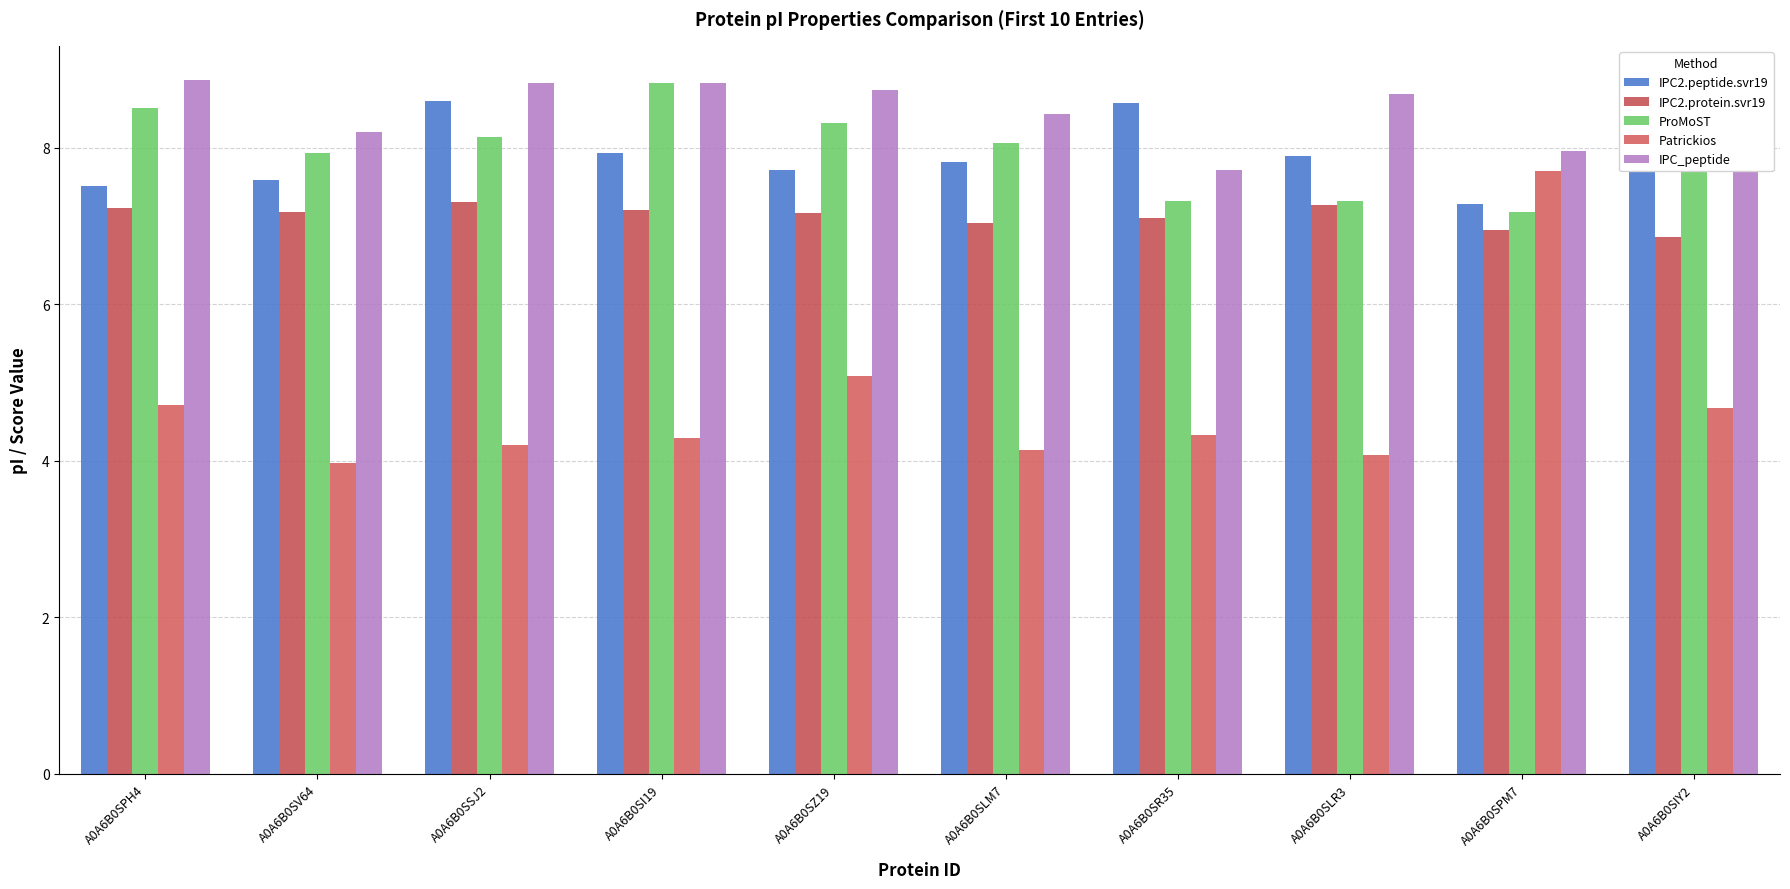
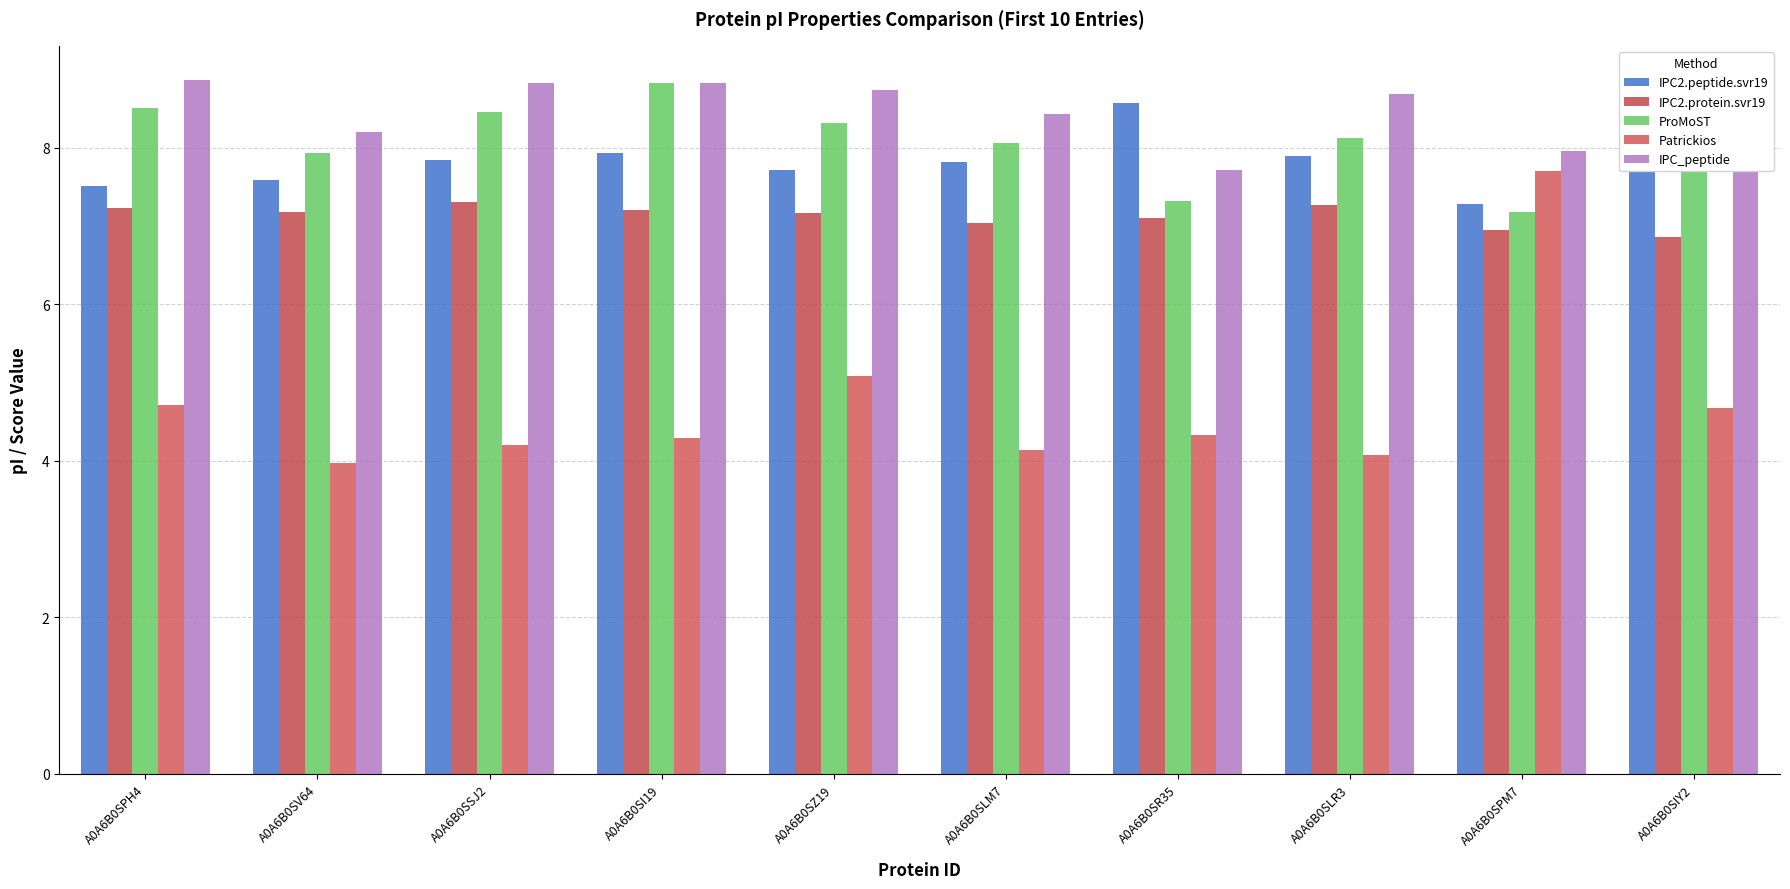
  {
    "IPC2.peptide.svr19": {
      "A0A6B0SPH4": 7.5,
      "A0A6B0SV64": 7.6,
-     "A0A6B0SSJ2": 8.6,
+     "A0A6B0SSJ2": 7.8,
      "A0A6B0SI19": 7.9,
      "A0A6B0SZ19": 7.7,
      "A0A6B0SLM7": 7.8,
      "A0A6B0SR35": 8.6,
      "A0A6B0SLR3": 7.9,
      "A0A6B0SPM7": 7.3
    },
    "ProMoST": {
      "A0A6B0SPH4": 8.5,
      "A0A6B0SV64": 7.9,
-     "A0A6B0SSJ2": 8.1,
+     "A0A6B0SSJ2": 8.5,
      "A0A6B0SI19": 8.8,
      "A0A6B0SZ19": 8.3,
      "A0A6B0SLM7": 8.1,
      "A0A6B0SR35": 7.3,
-     "A0A6B0SLR3": 7.3,
+     "A0A6B0SLR3": 8.1,
      "A0A6B0SPM7": 7.2
    },
    "IPC_peptide": {
      "A0A6B0SPH4": 8.9,
      "A0A6B0SV64": 8.2,
      "A0A6B0SSJ2": 8.8,
      "A0A6B0SI19": 8.8,
      "A0A6B0SZ19": 8.7,
      "A0A6B0SLM7": 8.4,
      "A0A6B0SR35": 7.7,
      "A0A6B0SLR3": 8.7,
      "A0A6B0SPM7": 8.0
    }
  }
